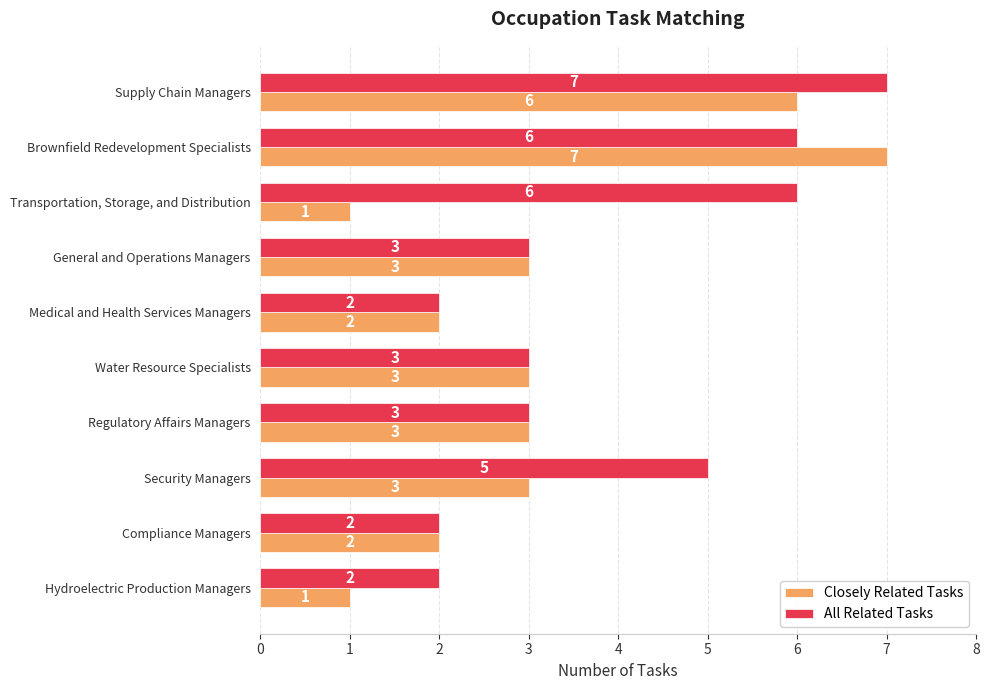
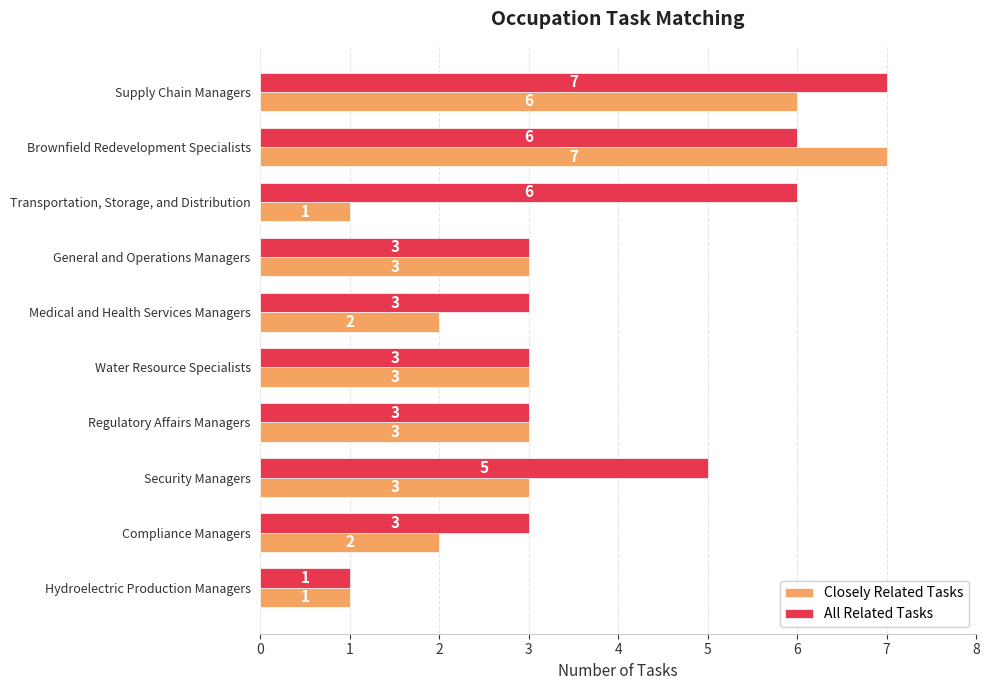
  {
    "Closely Related Tasks": {
      "Supply Chain Managers": 6,
      "Brownfield Redevelopment Specialists": 7,
      "Transportation, Storage, and Distribution": 1,
      "General and Operations Managers": 3,
      "Medical and Health Services Managers": 2,
      "Water Resource Specialists": 3,
      "Regulatory Affairs Managers": 3,
      "Security Managers": 3,
      "Compliance Managers": 2,
      "Hydroelectric Production Managers": 1
    },
    "All Related Tasks": {
      "Supply Chain Managers": 7,
      "Brownfield Redevelopment Specialists": 6,
      "Transportation, Storage, and Distribution": 6,
      "General and Operations Managers": 3,
-     "Medical and Health Services Managers": 2,
+     "Medical and Health Services Managers": 3,
      "Water Resource Specialists": 3,
      "Regulatory Affairs Managers": 3,
      "Security Managers": 5,
-     "Compliance Managers": 2,
-     "Hydroelectric Production Managers": 2
+     "Compliance Managers": 3,
+     "Hydroelectric Production Managers": 1
    }
  }
